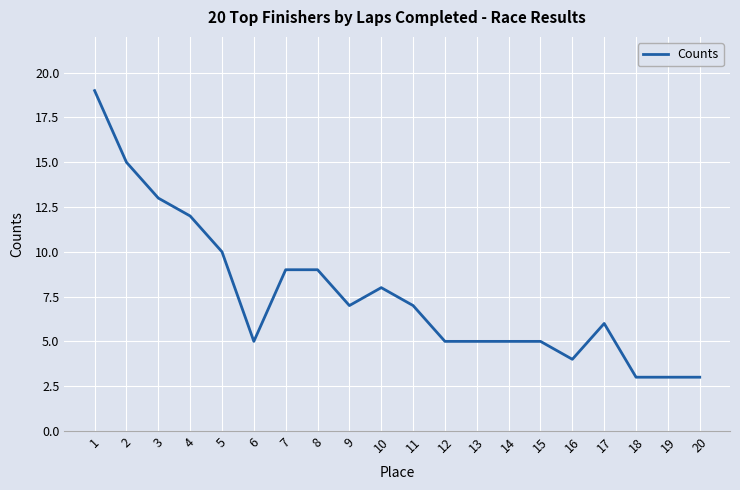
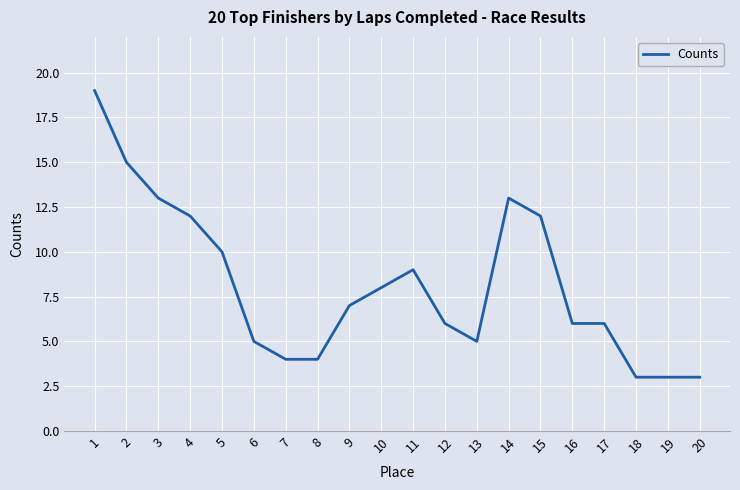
  {
    "1": 19,
    "2": 15,
    "3": 13,
    "4": 12,
    "5": 10,
    "6": 5,
-   "7": 9,
-   "8": 9,
+   "7": 4,
+   "8": 4,
    "9": 7,
    "10": 8,
-   "11": 7,
-   "12": 5,
+   "11": 9,
+   "12": 6,
    "13": 5,
-   "14": 5,
-   "15": 5,
-   "16": 4,
+   "14": 13,
+   "15": 12,
+   "16": 6,
    "17": 6,
    "18": 3,
    "19": 3,
    "20": 3
  }
